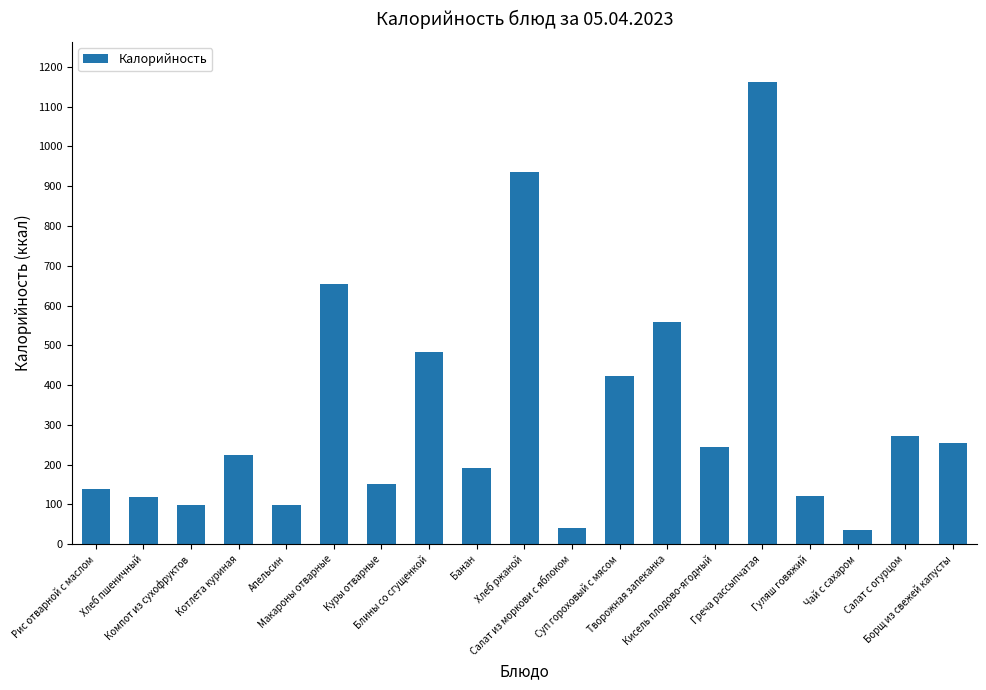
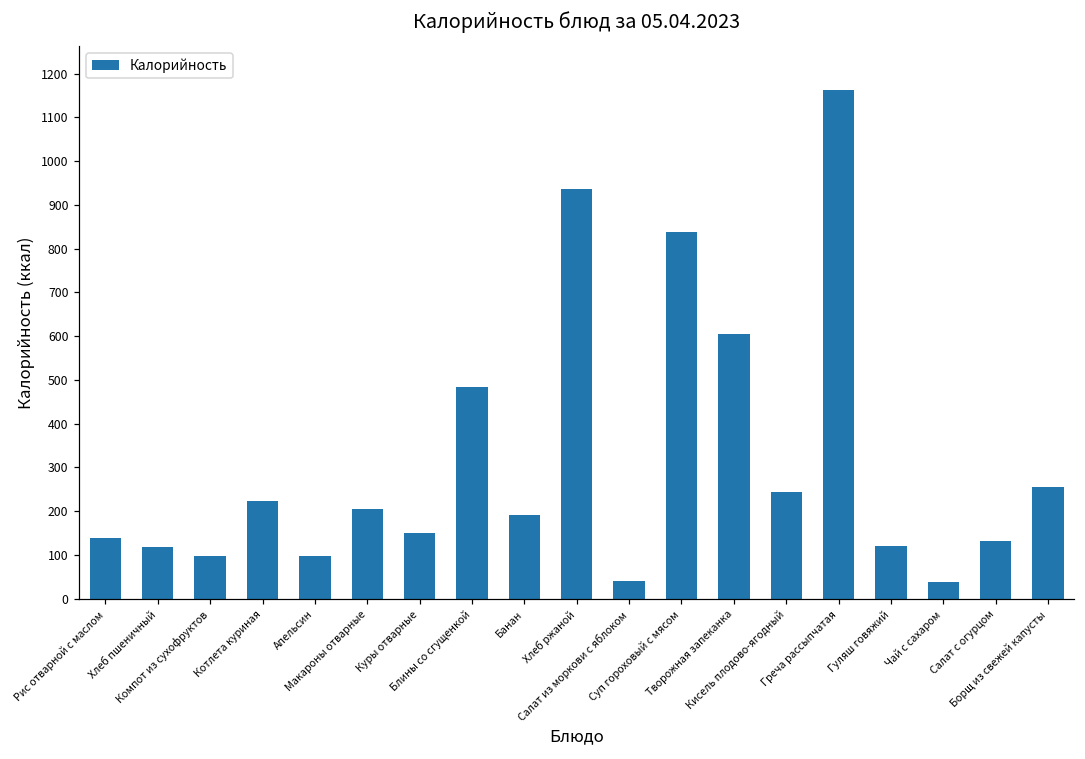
  {
    "Рис отварной с маслом": 140,
    "Хлеб пшеничный": 120,
    "Компот из сухофруктов": 100,
    "Котлета куриная": 220,
    "Апельсин": 100,
-   "Макароны отварные": 650,
+   "Макароны отварные": 210,
    "Куры отварные": 150,
    "Блины со сгущенкой": 480,
    "Банан": 190,
    "Хлеб ржаной": 940,
    "Салат из моркови с яблоком": 40,
-   "Суп гороховый с мясом": 420,
-   "Творожная запеканка": 560,
+   "Суп гороховый с мясом": 840,
+   "Творожная запеканка": 610,
    "Кисель плодово-ягодный": 240,
    "Греча рассыпчатая": 1160,
    "Гуляш говяжий": 120,
    "Чай с сахаром": 40,
-   "Салат с огурцом": 270,
+   "Салат с огурцом": 130,
    "Борщ из свежей капусты": 250
  }
